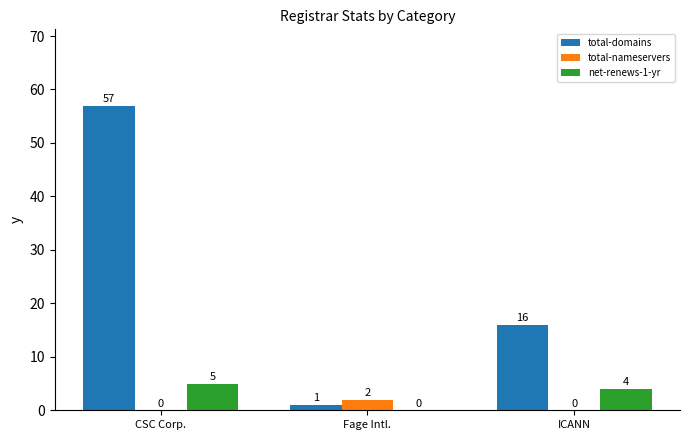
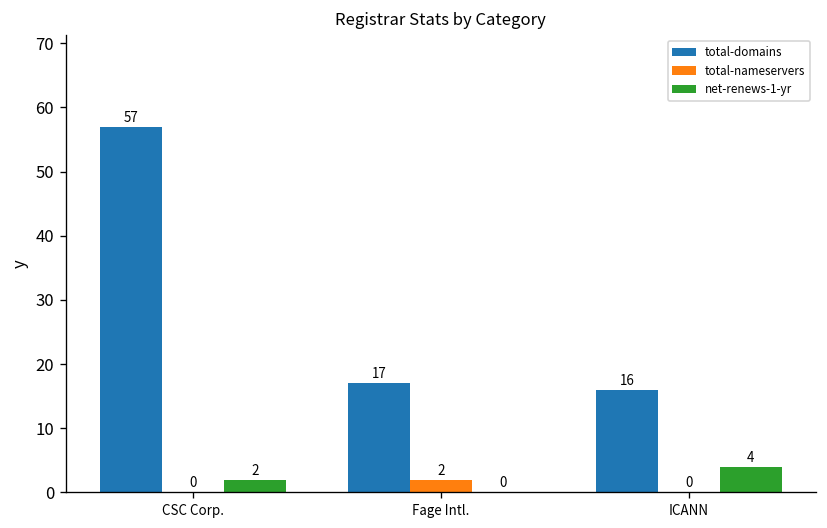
  {
    "total-domains": {
      "CSC Corp.": 57,
-     "Fage Intl.": 1,
+     "Fage Intl.": 17,
      "ICANN": 16
    },
    "total-nameservers": {
      "CSC Corp.": 0,
      "Fage Intl.": 2,
      "ICANN": 0
    },
    "net-renews-1-yr": {
-     "CSC Corp.": 5,
+     "CSC Corp.": 2,
      "Fage Intl.": 0,
      "ICANN": 4
    }
  }
